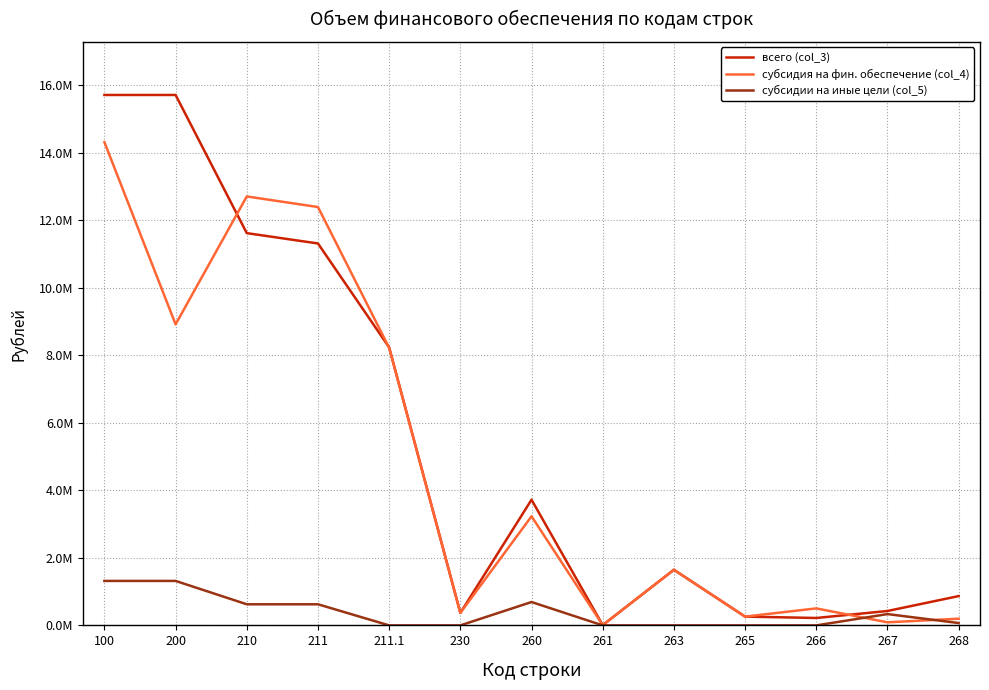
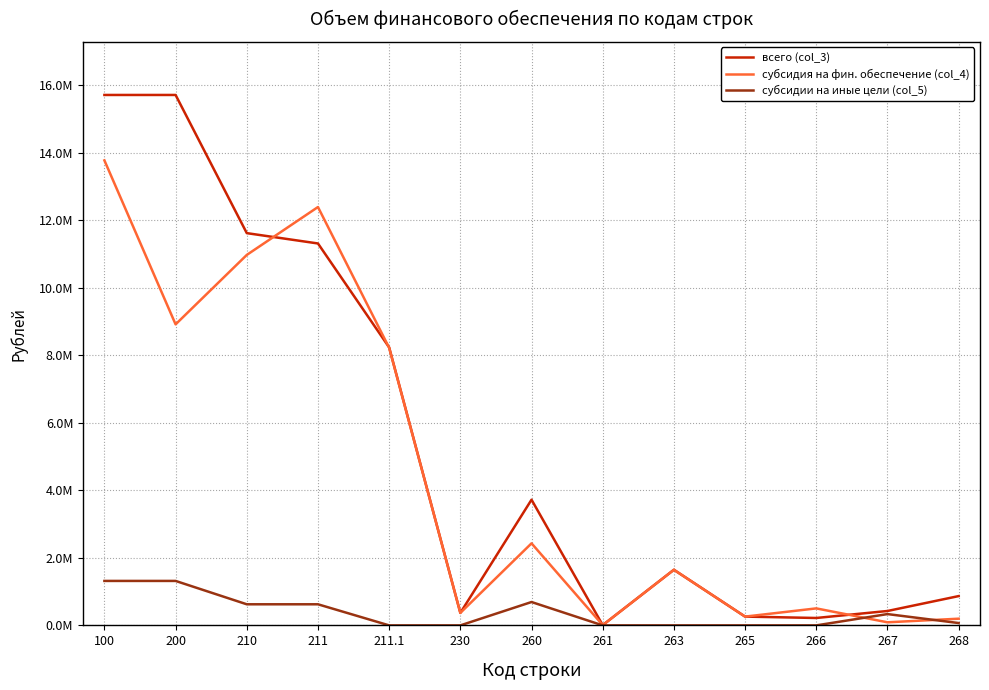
  {
    "субсидия на фин. обеспечение (col_4)": {
-     "100": 14300000,
+     "100": 13800000,
      "200": 8900000,
-     "210": 12700000,
+     "210": 11000000,
      "211": 12400000,
-     "260": 3200000,
+     "260": 2400000,
      "266": 500000,
      "267": 100000,
      "268": 200000
    }
  }
